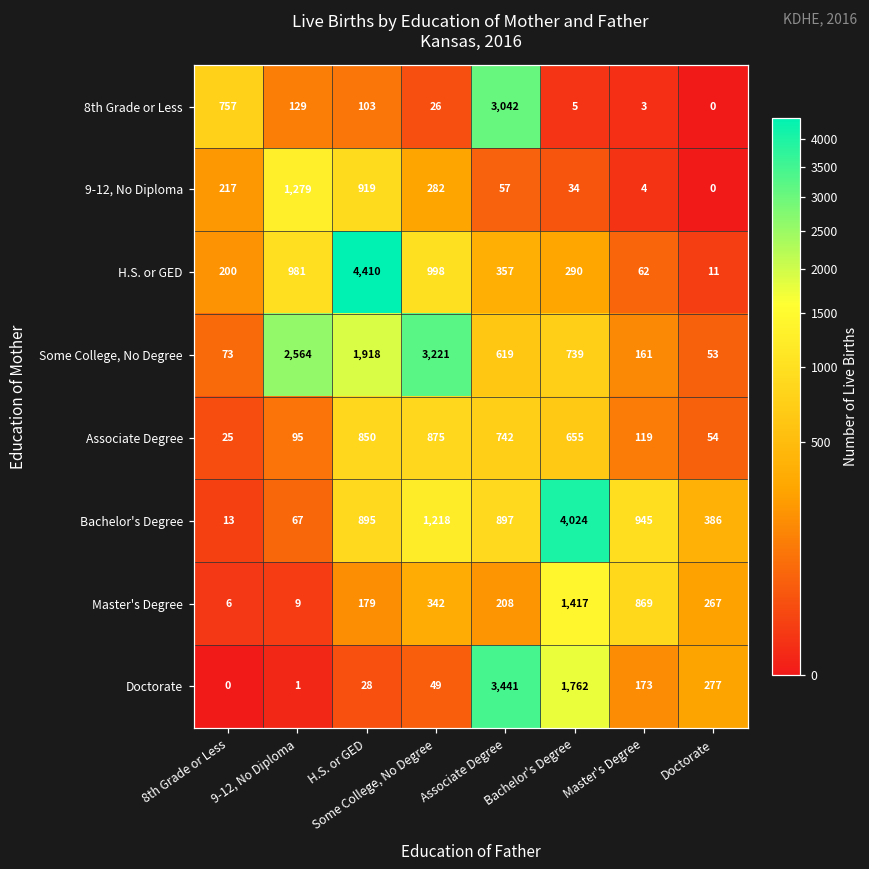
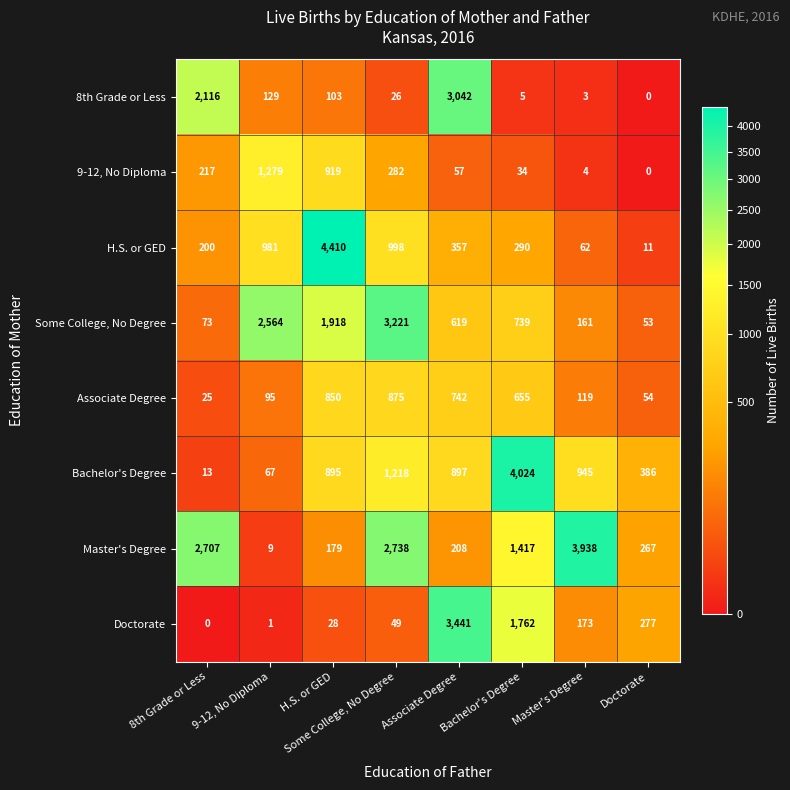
  {
    "8th Grade or Less": {
-     "8th Grade or Less": "757",
+     "8th Grade or Less": "2,116",
      "9-12, No Diploma": "129",
      "H.S. or GED": "103",
      "Some College, No Degree": "26",
      "Associate Degree": "3,042",
      "Bachelor's Degree": "5",
      "Master's Degree": "3",
      "Doctorate": "0"
    },
    "9-12, No Diploma": {
      "8th Grade or Less": "217",
      "9-12, No Diploma": "1,279",
      "H.S. or GED": "919",
      "Some College, No Degree": "282",
      "Associate Degree": "57",
      "Bachelor's Degree": "34",
      "Master's Degree": "4",
      "Doctorate": "0"
    },
    "H.S. or GED": {
      "8th Grade or Less": "200",
      "9-12, No Diploma": "981",
      "H.S. or GED": "4,410",
      "Some College, No Degree": "998",
      "Associate Degree": "357",
      "Bachelor's Degree": "290",
      "Master's Degree": "62",
      "Doctorate": "11"
    },
    "Some College, No Degree": {
      "8th Grade or Less": "73",
      "9-12, No Diploma": "2,564",
      "H.S. or GED": "1,918",
      "Some College, No Degree": "3,221",
      "Associate Degree": "619",
      "Bachelor's Degree": "739",
      "Master's Degree": "161",
      "Doctorate": "53"
    },
    "Associate Degree": {
      "8th Grade or Less": "25",
      "9-12, No Diploma": "95",
      "H.S. or GED": "850",
      "Some College, No Degree": "875",
      "Associate Degree": "742",
      "Bachelor's Degree": "655",
      "Master's Degree": "119",
      "Doctorate": "54"
    },
    "Bachelor's Degree": {
      "8th Grade or Less": "13",
      "9-12, No Diploma": "67",
      "H.S. or GED": "895",
      "Some College, No Degree": "1,218",
      "Associate Degree": "897",
      "Bachelor's Degree": "4,024",
      "Master's Degree": "945",
      "Doctorate": "386"
    },
    "Master's Degree": {
-     "8th Grade or Less": "6",
+     "8th Grade or Less": "2,707",
      "9-12, No Diploma": "9",
      "H.S. or GED": "179",
-     "Some College, No Degree": "342",
+     "Some College, No Degree": "2,738",
      "Associate Degree": "208",
      "Bachelor's Degree": "1,417",
-     "Master's Degree": "869",
+     "Master's Degree": "3,938",
      "Doctorate": "267"
    },
    "Doctorate": {
      "8th Grade or Less": "0",
      "9-12, No Diploma": "1",
      "H.S. or GED": "28",
      "Some College, No Degree": "49",
      "Associate Degree": "3,441",
      "Bachelor's Degree": "1,762",
      "Master's Degree": "173",
      "Doctorate": "277"
    }
  }
